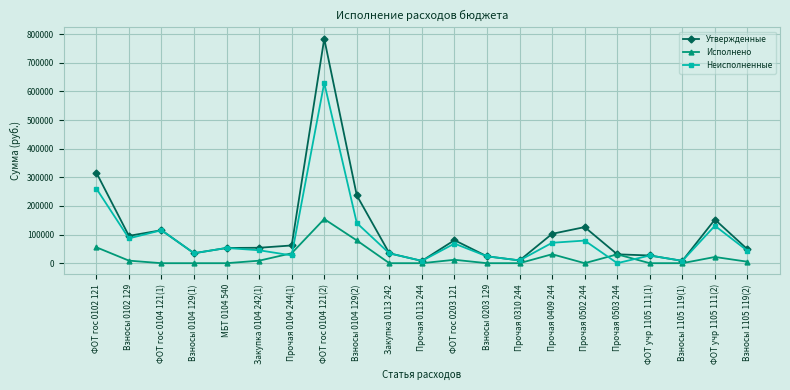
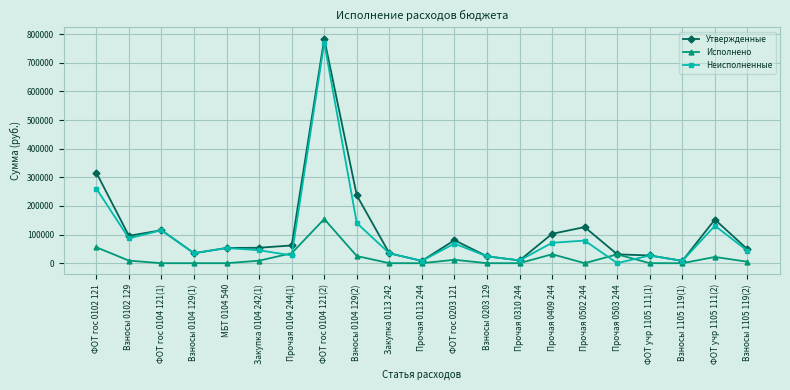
  {
    "Утвержденные": {
      "ФОТ гос 0102 121": 320000,
      "Взносы 0102 129": 100000,
      "Прочая 0104 244(1)": 60000,
      "ФОТ гос 0104 121(2)": 780000,
      "Взносы 0104 129(2)": 240000,
      "ФОТ гос 0203 121": 80000,
      "Прочая 0409 244": 100000,
      "Прочая 0502 244": 130000,
      "ФОТ учр 1105 111(2)": 150000
    },
    "Исполнено": {
      "ФОТ гос 0102 121": 60000,
      "Взносы 0102 129": 10000,
      "ФОТ гос 0104 121(1)": 0,
      "Взносы 0104 129(1)": 0,
      "МБТ 0104 540": 0,
      "Закупка 0104 242(1)": 10000,
      "ФОТ гос 0104 121(2)": 150000,
-     "Взносы 0104 129(2)": 80000,
+     "Взносы 0104 129(2)": 20000,
      "Закупка 0113 242": 0,
      "ФОТ гос 0203 121": 10000,
      "Взносы 0203 129": 0,
      "Прочая 0310 244": 0,
      "Прочая 0409 244": 30000,
      "Прочая 0502 244": 0,
      "ФОТ учр 1105 111(1)": 0,
      "ФОТ учр 1105 111(2)": 20000,
      "Взносы 1105 119(2)": 10000
    },
    "Неисполненные": {
      "ФОТ гос 0102 121": 260000,
      "Взносы 0102 129": 90000,
-     "ФОТ гос 0104 121(2)": 630000,
+     "ФОТ гос 0104 121(2)": 770000,
      "Взносы 0104 129(2)": 140000,
      "ФОТ гос 0203 121": 70000,
      "Прочая 0409 244": 70000,
      "Прочая 0502 244": 80000,
      "Прочая 0503 244": 0,
      "ФОТ учр 1105 111(2)": 130000
    }
  }
